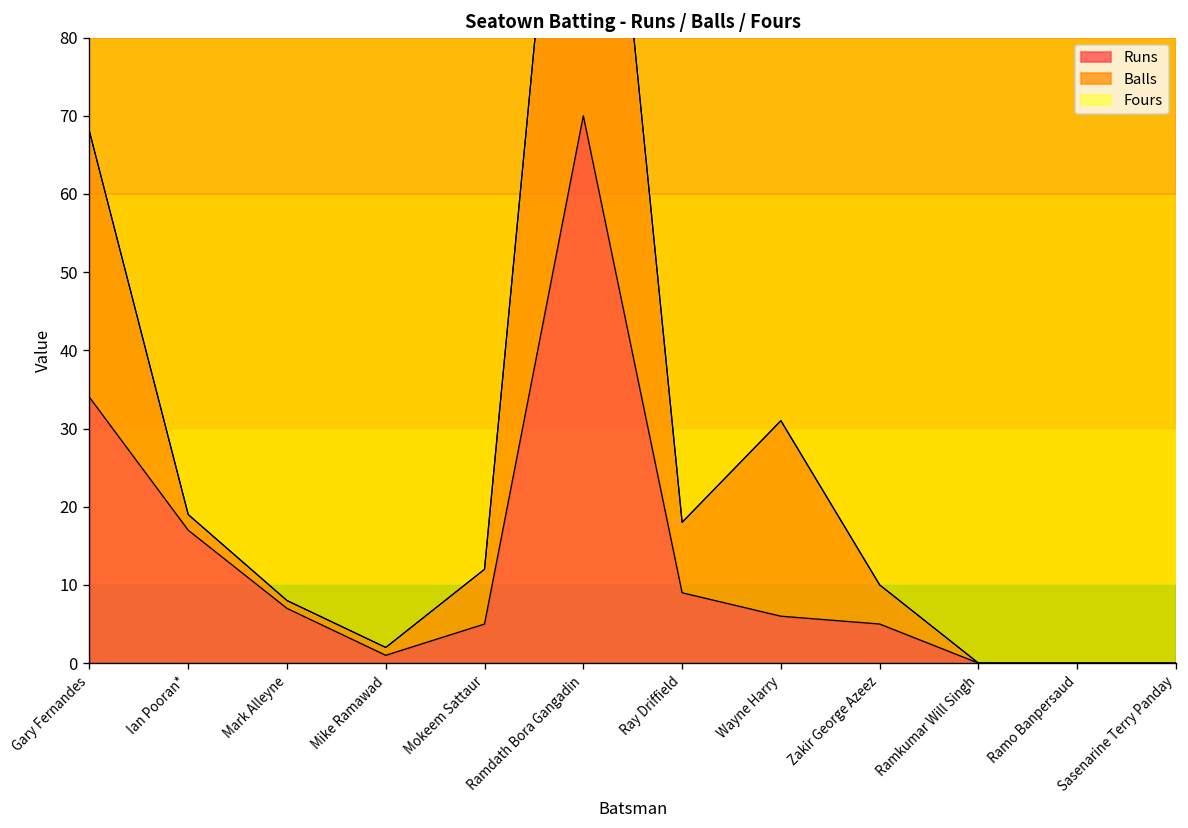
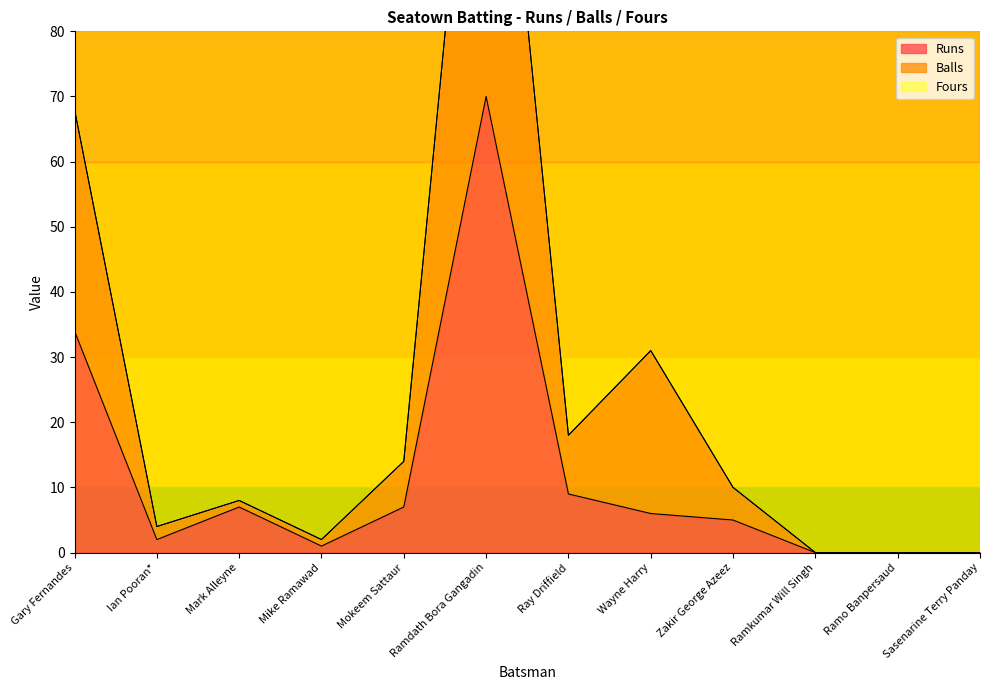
  {
    "Runs": {
      "Gary Fernandes": 34,
-     "Ian Pooran*": 17,
+     "Ian Pooran*": 2,
      "Mark Alleyne": 7,
      "Mike Ramawad": 1,
-     "Mokeem Sattaur": 5,
+     "Mokeem Sattaur": 7,
      "Ramdath Bora Gangadin": 70,
      "Ray Driffield": 9,
      "Wayne Harry": 6,
      "Zakir George Azeez": 5
    }
  }
